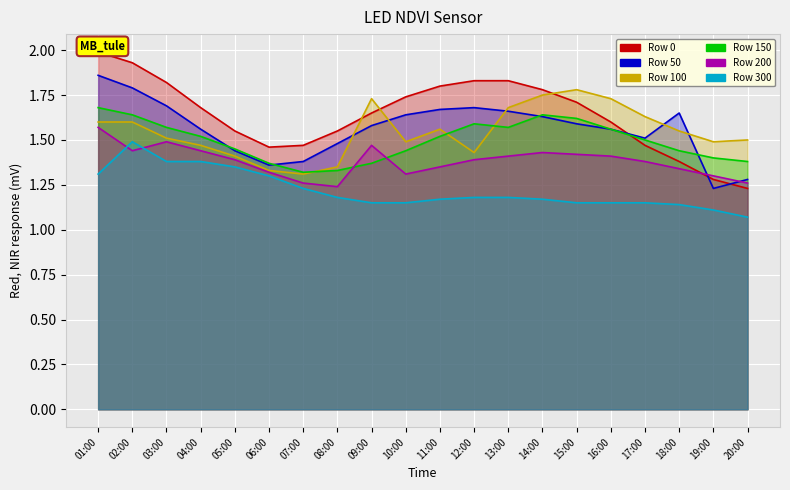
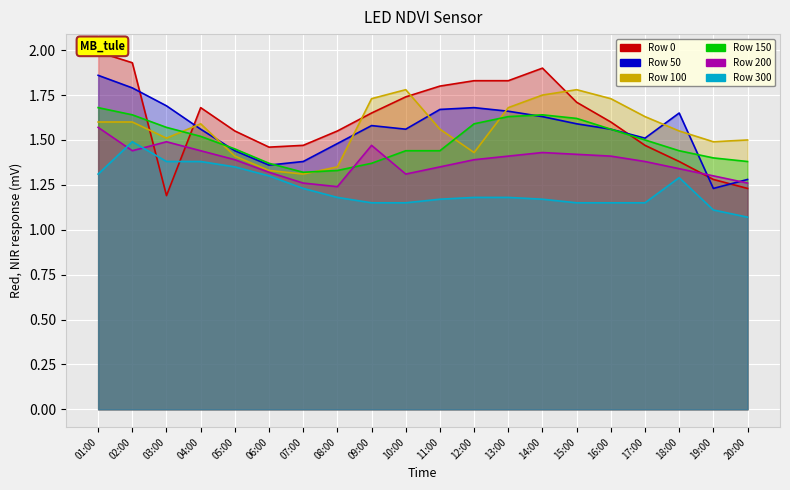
  {
    "Row 0": {
      "02:00": 1.93,
-     "03:00": 1.82,
+     "03:00": 1.19,
      "04:00": 1.68,
      "05:00": 1.55,
      "06:00": 1.46,
      "07:00": 1.47,
      "08:00": 1.55,
      "09:00": 1.65,
      "10:00": 1.74,
      "11:00": 1.80,
      "12:00": 1.83,
      "13:00": 1.83,
-     "14:00": 1.78,
+     "14:00": 1.90,
      "15:00": 1.71,
      "16:00": 1.60,
      "17:00": 1.47,
      "18:00": 1.38,
      "19:00": 1.28,
      "20:00": 1.23
    },
    "Row 50": {
      "01:00": 1.86,
      "02:00": 1.79,
      "03:00": 1.69,
      "04:00": 1.56,
      "07:00": 1.38,
      "08:00": 1.48,
      "09:00": 1.58,
-     "10:00": 1.64,
+     "10:00": 1.56,
      "11:00": 1.67,
      "12:00": 1.68,
      "13:00": 1.66,
      "15:00": 1.59,
      "18:00": 1.65,
      "19:00": 1.23,
      "20:00": 1.28
    },
    "Row 100": {
      "01:00": 1.60,
      "02:00": 1.60,
      "03:00": 1.51,
-     "04:00": 1.47,
+     "04:00": 1.59,
      "05:00": 1.41,
      "08:00": 1.35,
      "09:00": 1.73,
-     "10:00": 1.49,
+     "10:00": 1.78,
      "11:00": 1.56,
      "12:00": 1.43,
      "13:00": 1.68,
      "14:00": 1.75,
      "15:00": 1.78,
      "16:00": 1.73,
      "17:00": 1.63,
      "18:00": 1.55,
      "19:00": 1.49,
      "20:00": 1.50
    },
    "Row 150": {
      "01:00": 1.68,
      "02:00": 1.64,
      "03:00": 1.57,
      "04:00": 1.52,
      "08:00": 1.33,
      "09:00": 1.37,
      "10:00": 1.44,
-     "11:00": 1.52,
+     "11:00": 1.44,
      "12:00": 1.59,
-     "13:00": 1.57,
+     "13:00": 1.63,
      "15:00": 1.62,
      "18:00": 1.44,
      "19:00": 1.40,
      "20:00": 1.38
    },
    "Row 200": {
      "01:00": 1.57,
      "02:00": 1.44,
      "03:00": 1.49,
      "04:00": 1.44,
      "05:00": 1.39,
      "07:00": 1.26,
      "08:00": 1.24,
      "09:00": 1.47,
      "10:00": 1.31,
      "11:00": 1.35,
      "12:00": 1.39,
      "13:00": 1.41,
      "14:00": 1.43,
      "15:00": 1.42,
      "16:00": 1.41,
      "17:00": 1.38,
      "18:00": 1.34,
      "19:00": 1.30,
      "20:00": 1.26
    },
    "Row 300": {
      "01:00": 1.31,
      "02:00": 1.49,
      "03:00": 1.38,
      "04:00": 1.38,
      "05:00": 1.35,
      "06:00": 1.30,
      "07:00": 1.23,
      "08:00": 1.18,
      "09:00": 1.15,
      "10:00": 1.15,
      "11:00": 1.17,
      "12:00": 1.18,
      "13:00": 1.18,
      "14:00": 1.17,
      "15:00": 1.15,
      "16:00": 1.15,
      "17:00": 1.15,
-     "18:00": 1.14,
+     "18:00": 1.29,
      "19:00": 1.11,
      "20:00": 1.07
    }
  }
